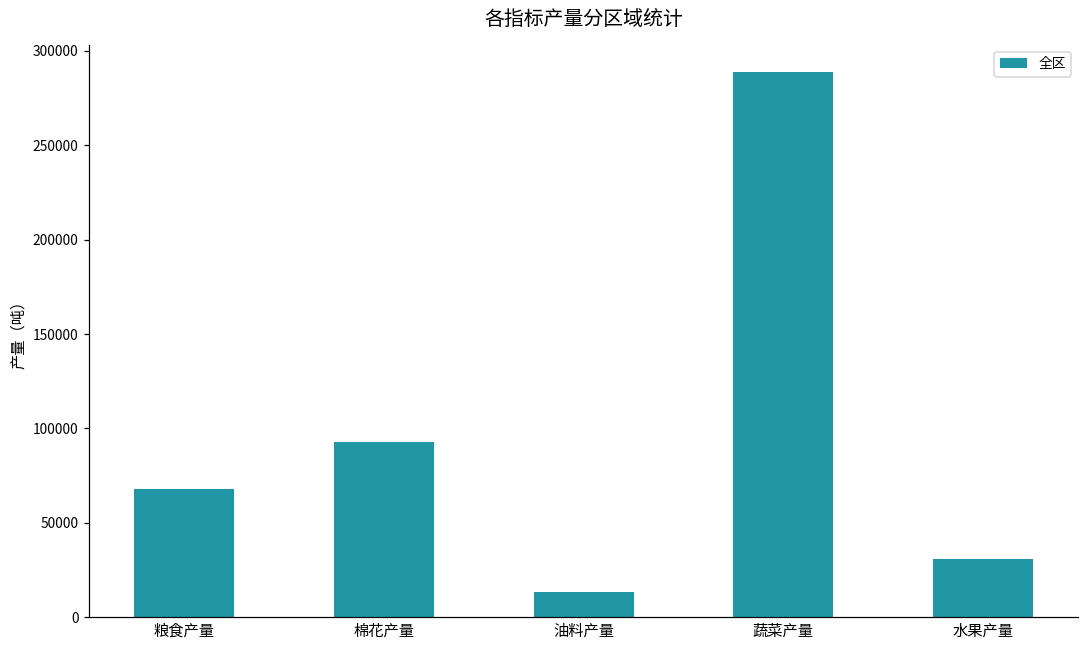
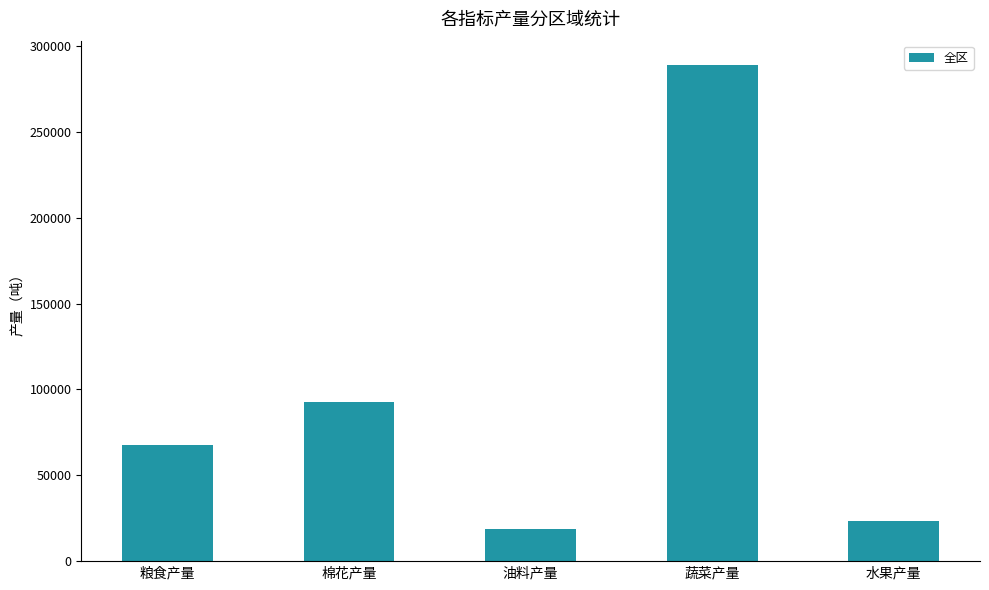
  {
    "粮食产量": 68000,
    "棉花产量": 93000,
-   "油料产量": 13000,
+   "油料产量": 19000,
    "蔬菜产量": 289000,
-   "水果产量": 31000
+   "水果产量": 23000
  }
